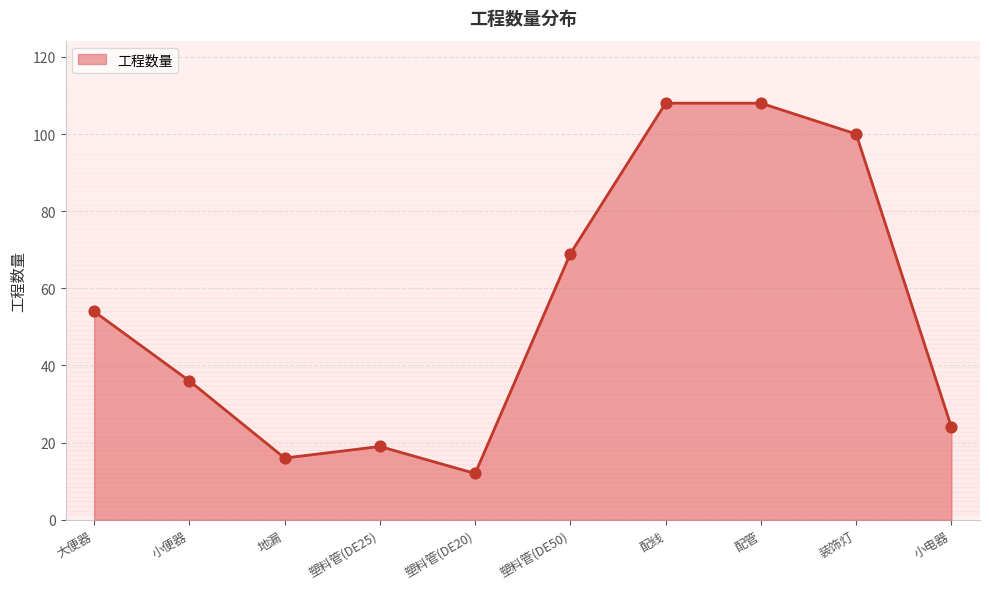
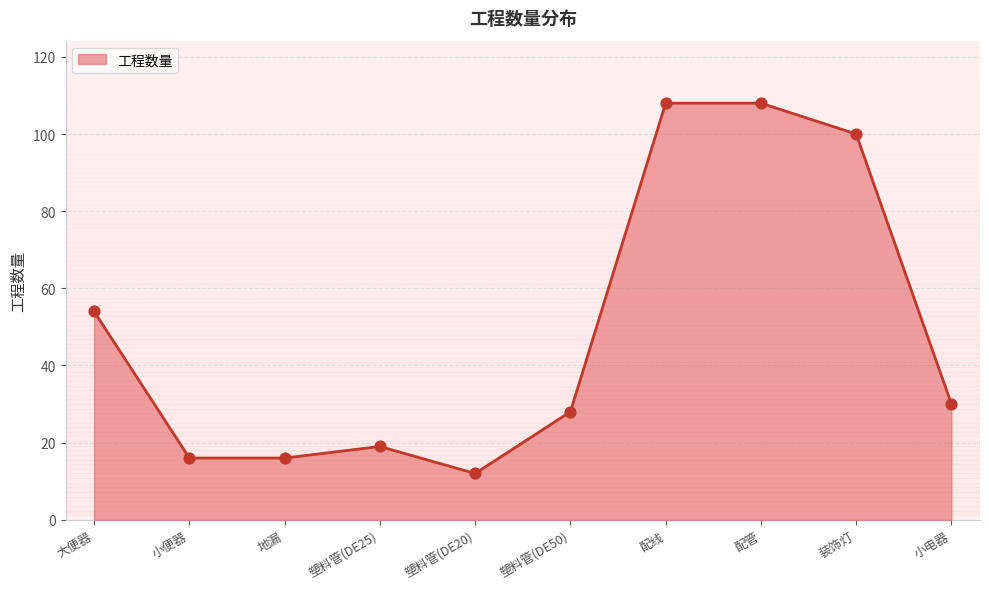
  {
    "大便器": 54,
-   "小便器": 36,
+   "小便器": 16,
    "地漏": 16,
    "塑料管(DE25)": 19,
    "塑料管(DE20)": 12,
-   "塑料管(DE50)": 69,
+   "塑料管(DE50)": 28,
    "配线": 108,
    "配管": 108,
    "装饰灯": 100,
-   "小电器": 24
+   "小电器": 30
  }
